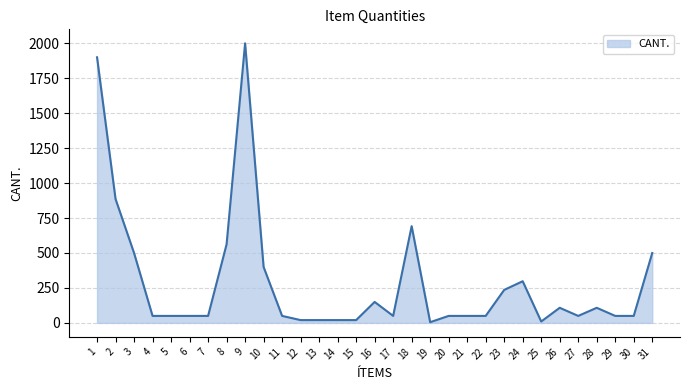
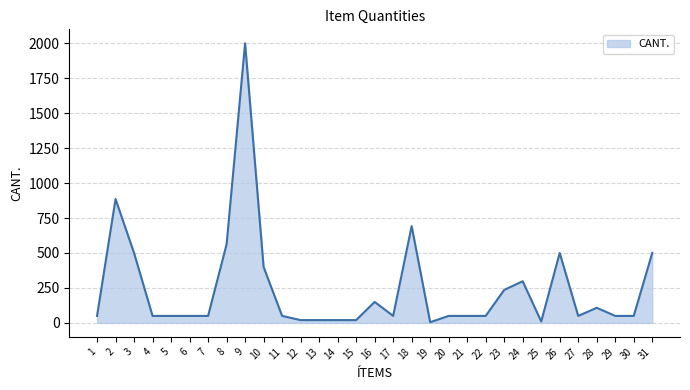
  {
-   "1": 1900,
+   "1": 50,
    "2": 890,
    "3": 500,
    "4": 50,
    "5": 50,
    "6": 50,
    "7": 50,
    "8": 560,
    "9": 2000,
    "10": 400,
    "11": 50,
    "12": 20,
    "13": 20,
    "14": 20,
    "15": 20,
    "16": 150,
    "17": 50,
    "18": 690,
    "19": 10,
    "20": 50,
    "21": 50,
    "22": 50,
    "23": 240,
    "24": 300,
    "25": 10,
-   "26": 110,
+   "26": 500,
    "27": 50,
    "28": 110,
    "29": 50,
    "30": 50,
    "31": 500
  }
